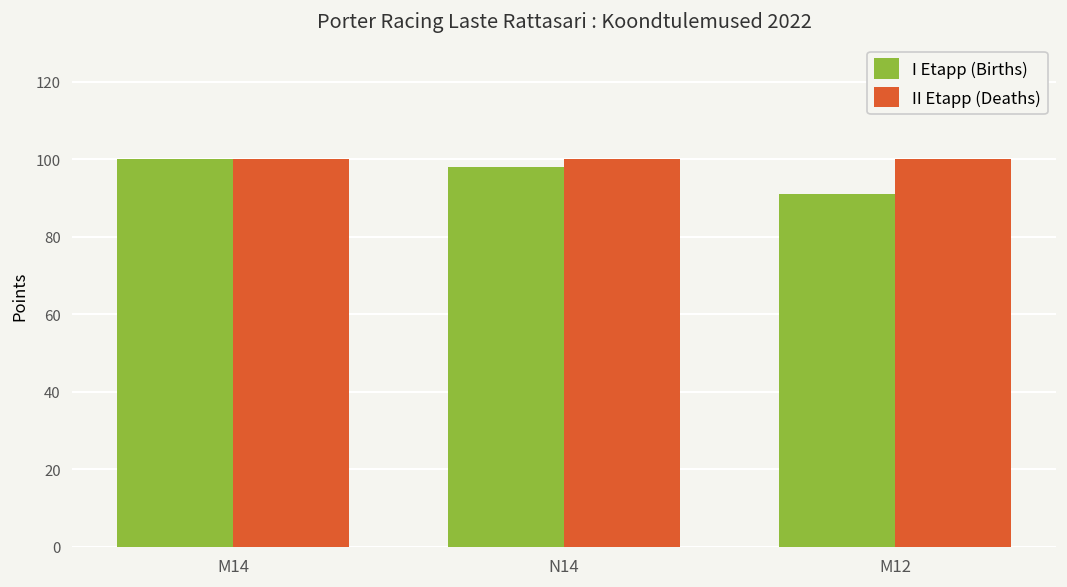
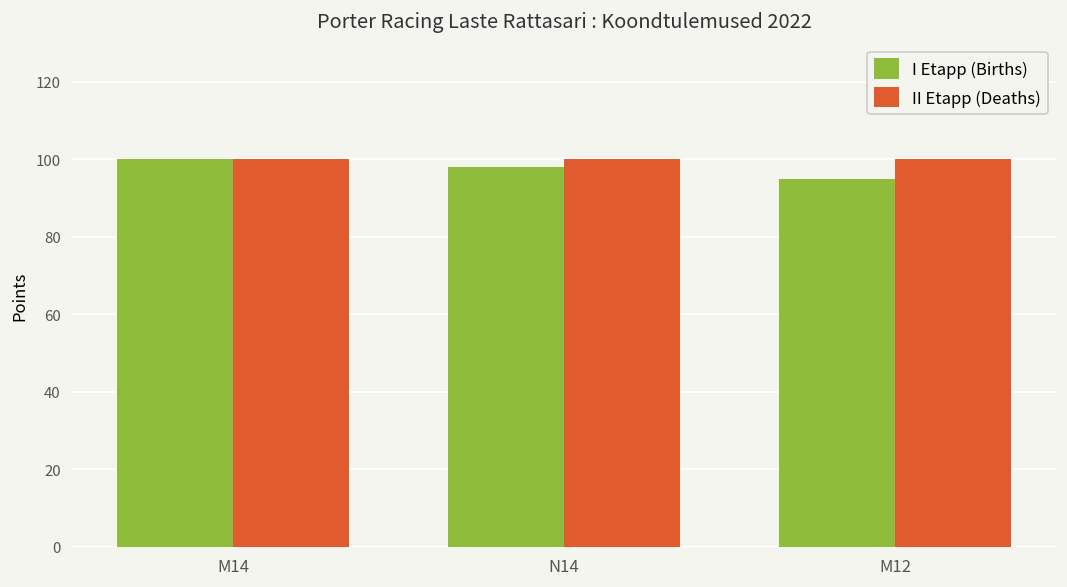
  {
    "I Etapp (Births)": {
      "M14": 100,
      "N14": 98,
-     "M12": 91
+     "M12": 95
    },
    "II Etapp (Deaths)": {
      "M14": 100,
      "N14": 100,
      "M12": 100
    }
  }
